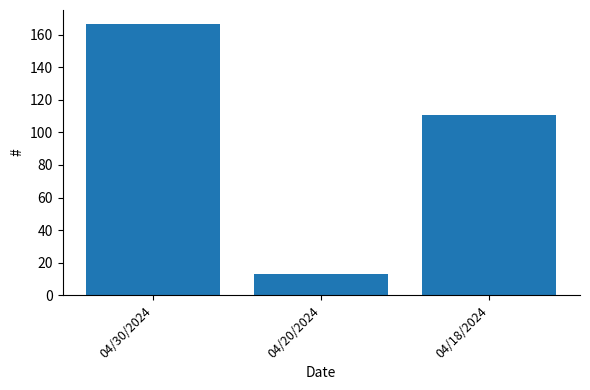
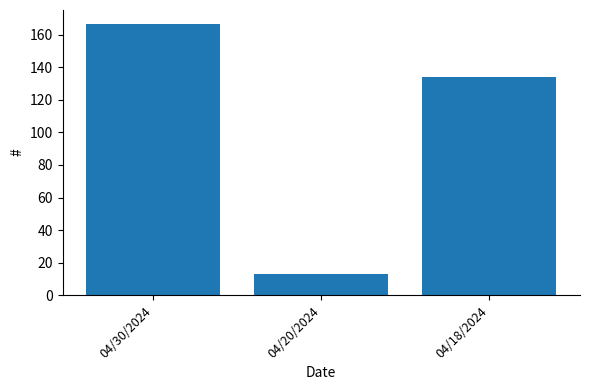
  {
    "04/30/2024": 167,
    "04/20/2024": 13,
-   "04/18/2024": 111
+   "04/18/2024": 134
  }
